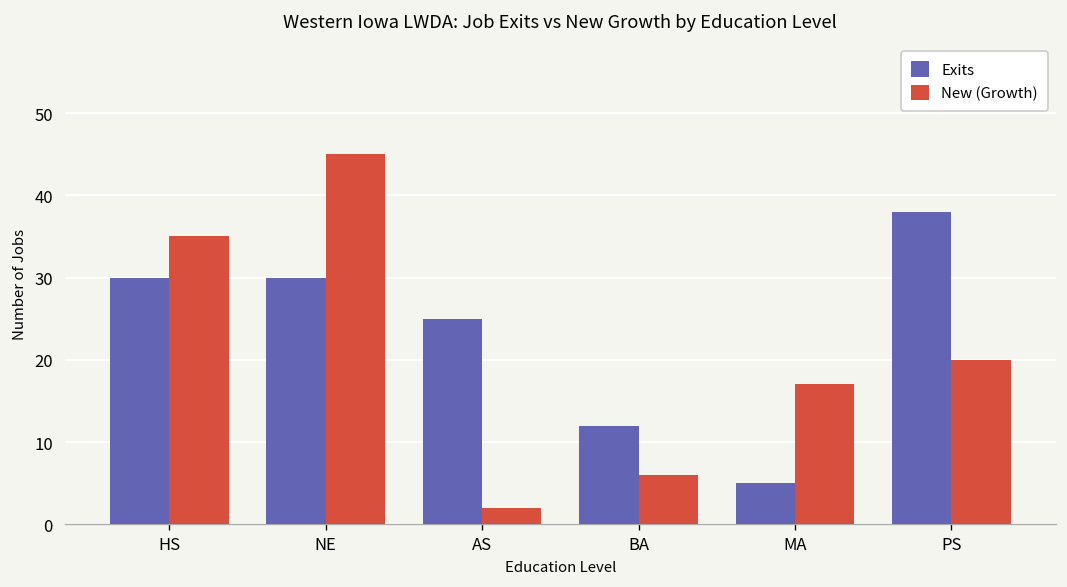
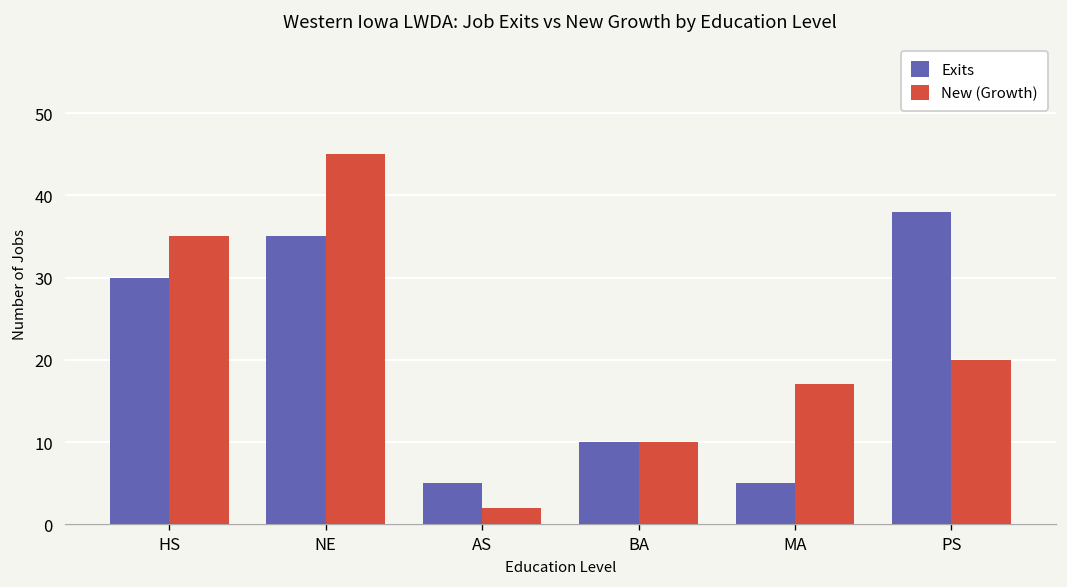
  {
    "Exits": {
      "HS": 30,
-     "NE": 30,
-     "AS": 25,
-     "BA": 12,
+     "NE": 35,
+     "AS": 5,
+     "BA": 10,
      "MA": 5,
      "PS": 38
    },
    "New (Growth)": {
      "HS": 35,
      "NE": 45,
      "AS": 2,
-     "BA": 6,
+     "BA": 10,
      "MA": 17,
      "PS": 20
    }
  }
